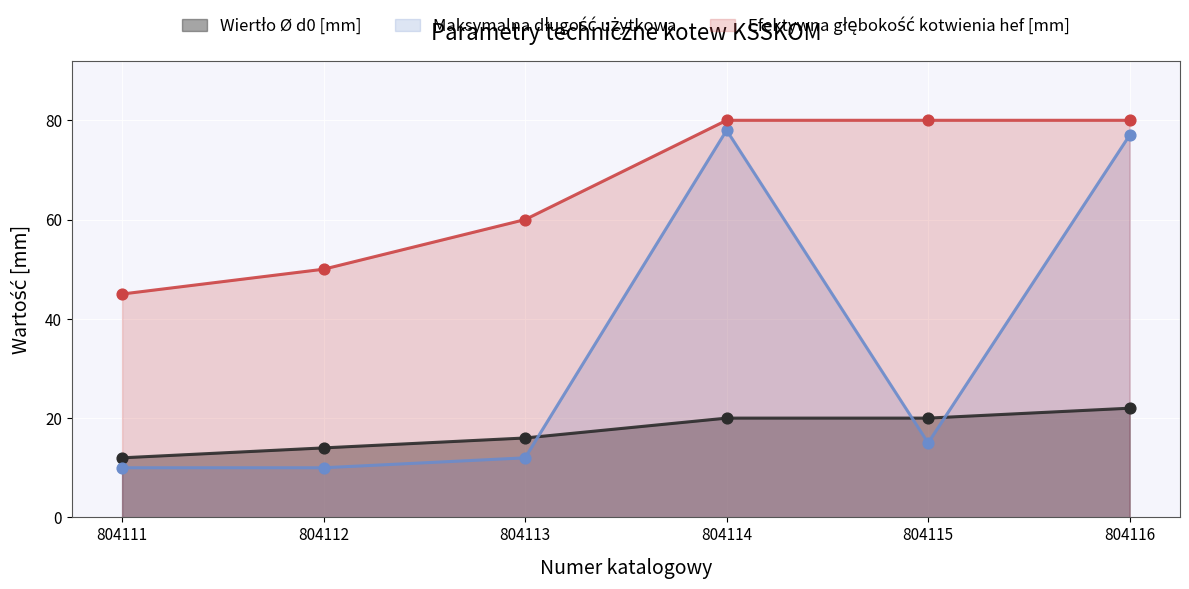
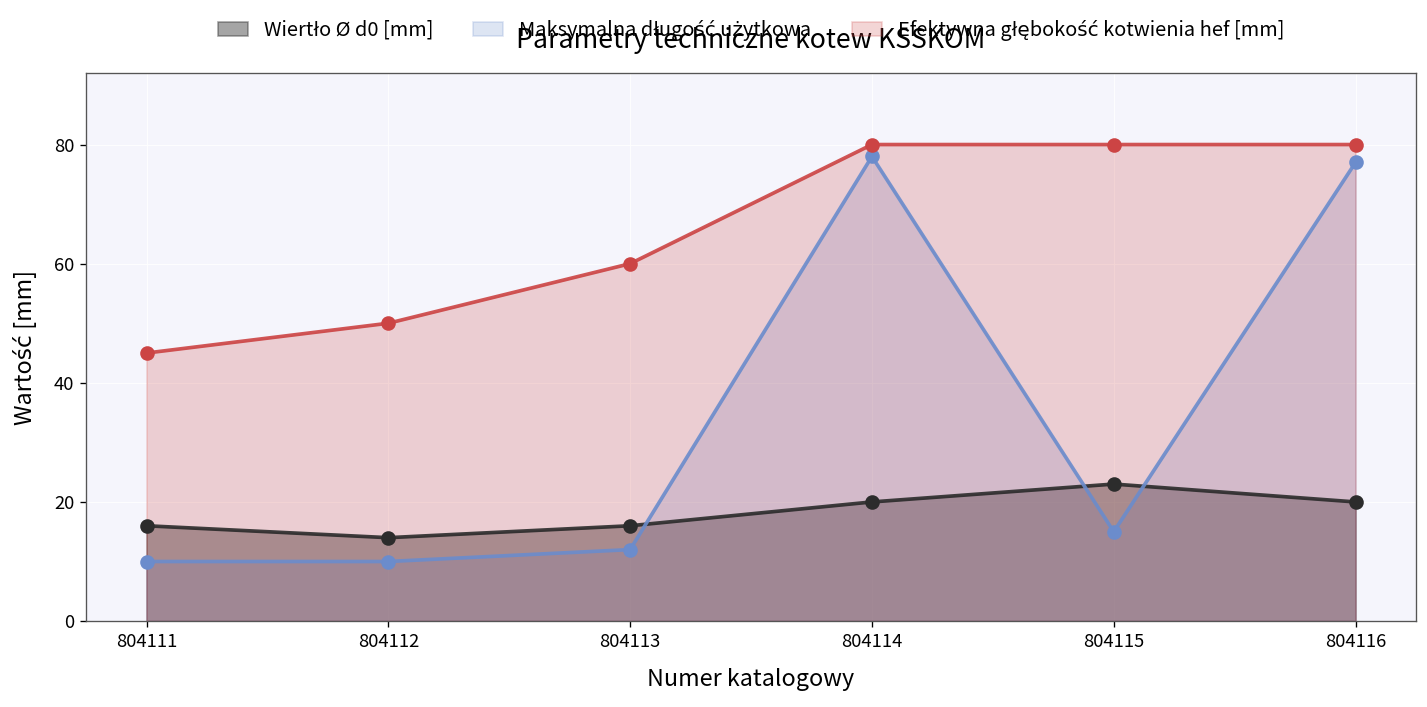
  {
    "Wiertło Ø d0 [mm]": {
-     "804111": 12,
+     "804111": 16,
      "804112": 14,
      "804113": 16,
      "804114": 20,
-     "804115": 20,
-     "804116": 22
+     "804115": 23,
+     "804116": 20
    },
    "Maksymalna długość użytkowa": {
      "804111": 10,
      "804112": 10,
      "804113": 12,
      "804114": 78,
      "804115": 15,
      "804116": 77
    },
    "Efektywna głębokość kotwienia hef [mm]": {
      "804111": 45,
      "804112": 50,
      "804113": 60,
      "804114": 80,
      "804115": 80,
      "804116": 80
    }
  }
